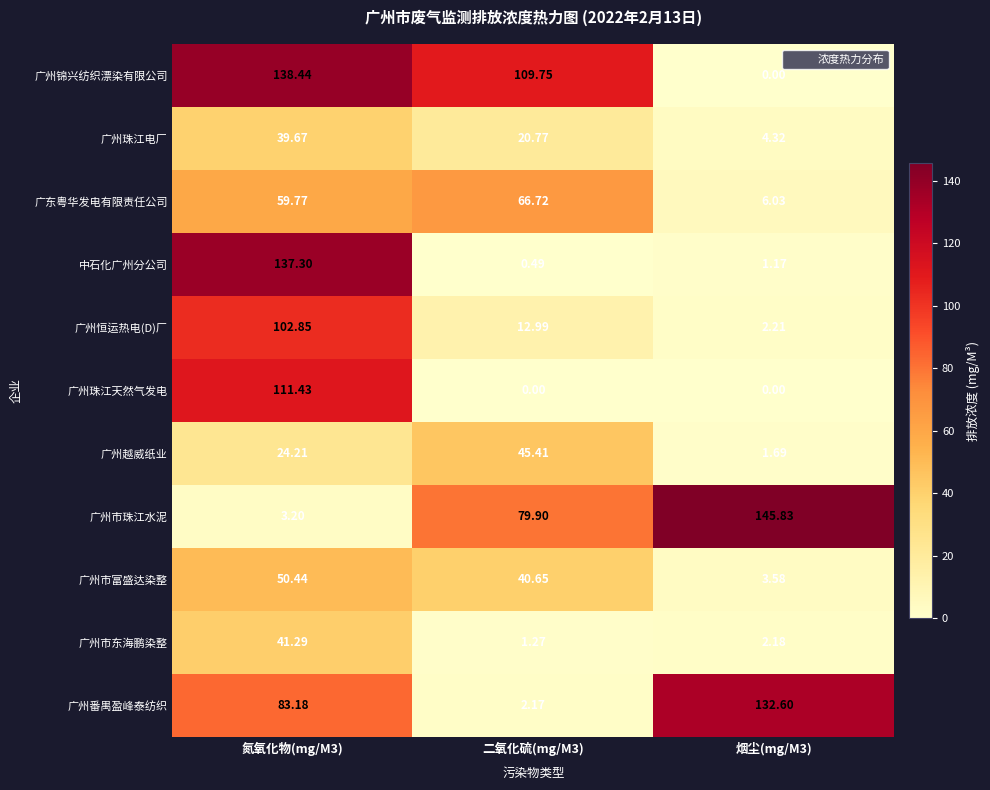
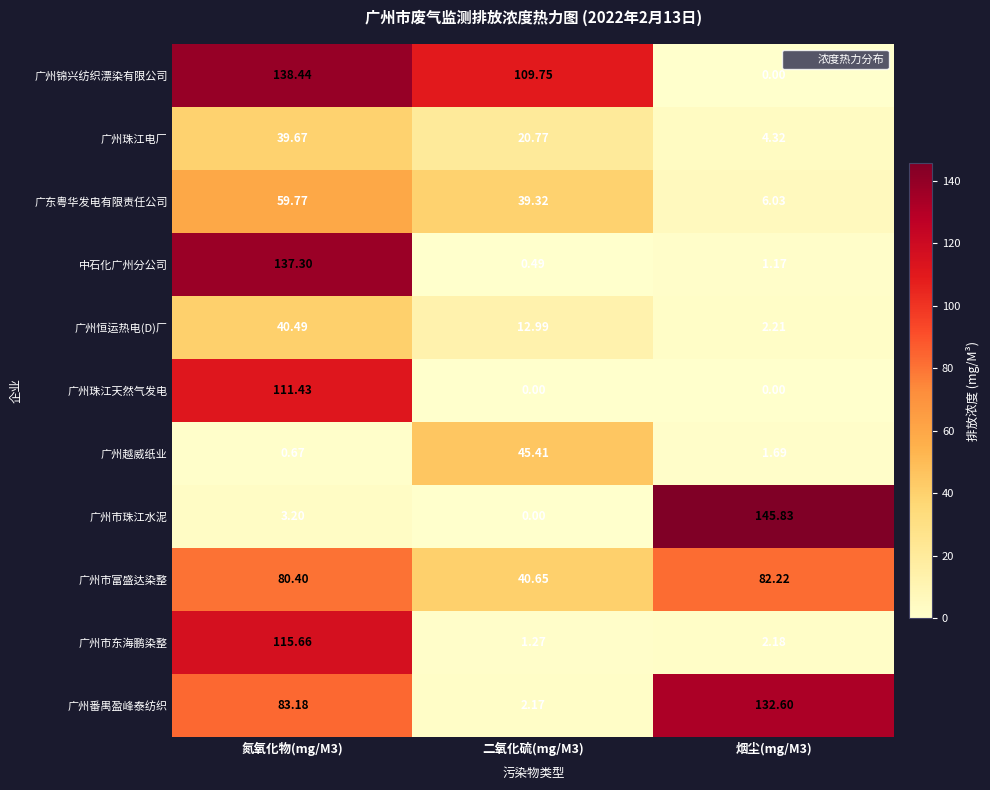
  {
    "广州锦兴纺织漂染有限公司": {
      "氮氧化物(mg/M3)": 138.44,
      "二氧化硫(mg/M3)": 109.75
    },
    "广州珠江电厂": {
      "氮氧化物(mg/M3)": 39.67,
      "二氧化硫(mg/M3)": 20.77,
      "烟尘(mg/M3)": 4.32
    },
    "广东粤华发电有限责任公司": {
      "氮氧化物(mg/M3)": 59.77,
-     "二氧化硫(mg/M3)": 66.72,
+     "二氧化硫(mg/M3)": 39.32,
      "烟尘(mg/M3)": 6.03
    },
    "中石化广州分公司": {
      "氮氧化物(mg/M3)": 137.30,
      "二氧化硫(mg/M3)": 0.49,
      "烟尘(mg/M3)": 1.17
    },
    "广州恒运热电(D)厂": {
-     "氮氧化物(mg/M3)": 102.85,
+     "氮氧化物(mg/M3)": 40.49,
      "二氧化硫(mg/M3)": 12.99,
      "烟尘(mg/M3)": 2.21
    },
    "广州珠江天然气发电": {
      "氮氧化物(mg/M3)": 111.43,
      "二氧化硫(mg/M3)": 0.00,
      "烟尘(mg/M3)": 0.00
    },
    "广州越威纸业": {
-     "氮氧化物(mg/M3)": 24.21,
+     "氮氧化物(mg/M3)": 0.67,
      "二氧化硫(mg/M3)": 45.41,
      "烟尘(mg/M3)": 1.69
    },
    "广州市珠江水泥": {
      "氮氧化物(mg/M3)": 3.20,
-     "二氧化硫(mg/M3)": 79.90,
+     "二氧化硫(mg/M3)": 0.00,
      "烟尘(mg/M3)": 145.83
    },
    "广州市富盛达染整": {
-     "氮氧化物(mg/M3)": 50.44,
+     "氮氧化物(mg/M3)": 80.40,
      "二氧化硫(mg/M3)": 40.65,
-     "烟尘(mg/M3)": 3.58
+     "烟尘(mg/M3)": 82.22
    },
    "广州市东海鹏染整": {
-     "氮氧化物(mg/M3)": 41.29,
+     "氮氧化物(mg/M3)": 115.66,
      "二氧化硫(mg/M3)": 1.27,
      "烟尘(mg/M3)": 2.18
    },
    "广州番禺盈峰泰纺织": {
      "氮氧化物(mg/M3)": 83.18,
      "二氧化硫(mg/M3)": 2.17,
      "烟尘(mg/M3)": 132.60
    }
  }
